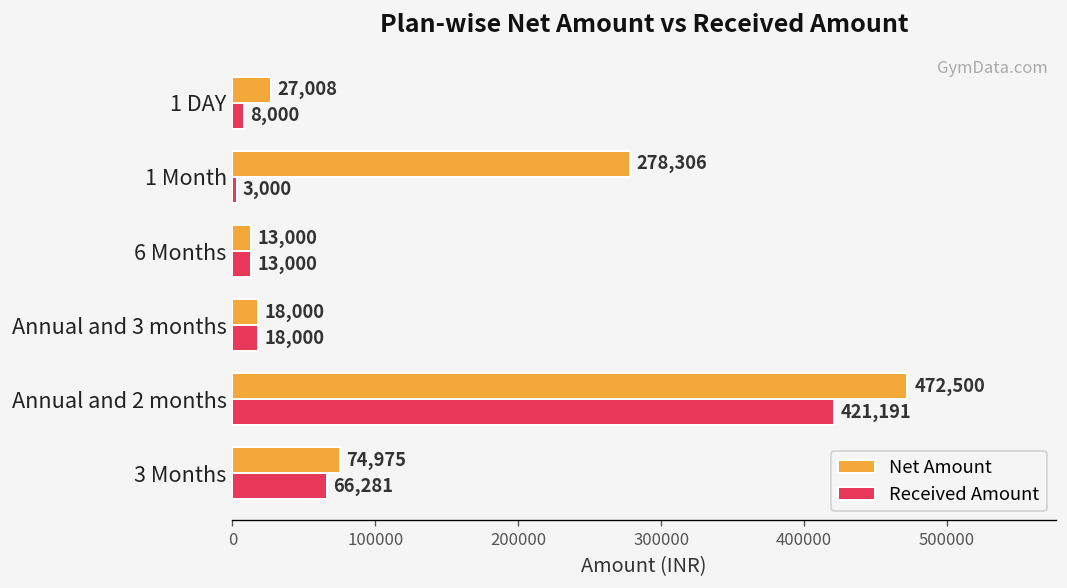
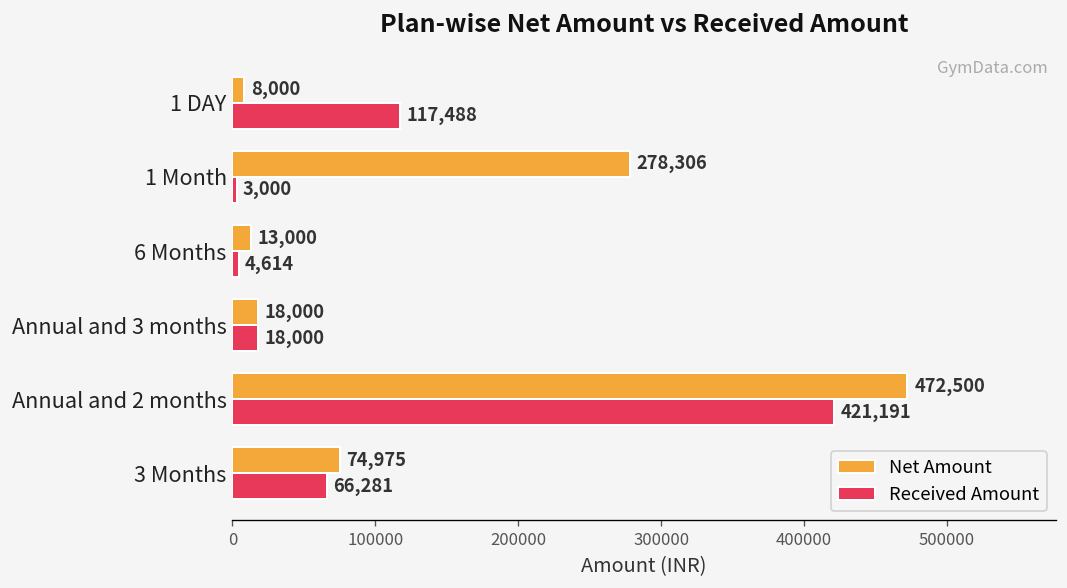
  {
    "Net Amount": {
-     "1 DAY": "27,008",
+     "1 DAY": "8,000",
      "1 Month": "278,306",
      "6 Months": "13,000",
      "Annual and 3 months": "18,000",
      "Annual and 2 months": "472,500",
      "3 Months": "74,975"
    },
    "Received Amount": {
-     "1 DAY": "8,000",
+     "1 DAY": "117,488",
      "1 Month": "3,000",
-     "6 Months": "13,000",
+     "6 Months": "4,614",
      "Annual and 3 months": "18,000",
      "Annual and 2 months": "421,191",
      "3 Months": "66,281"
    }
  }
